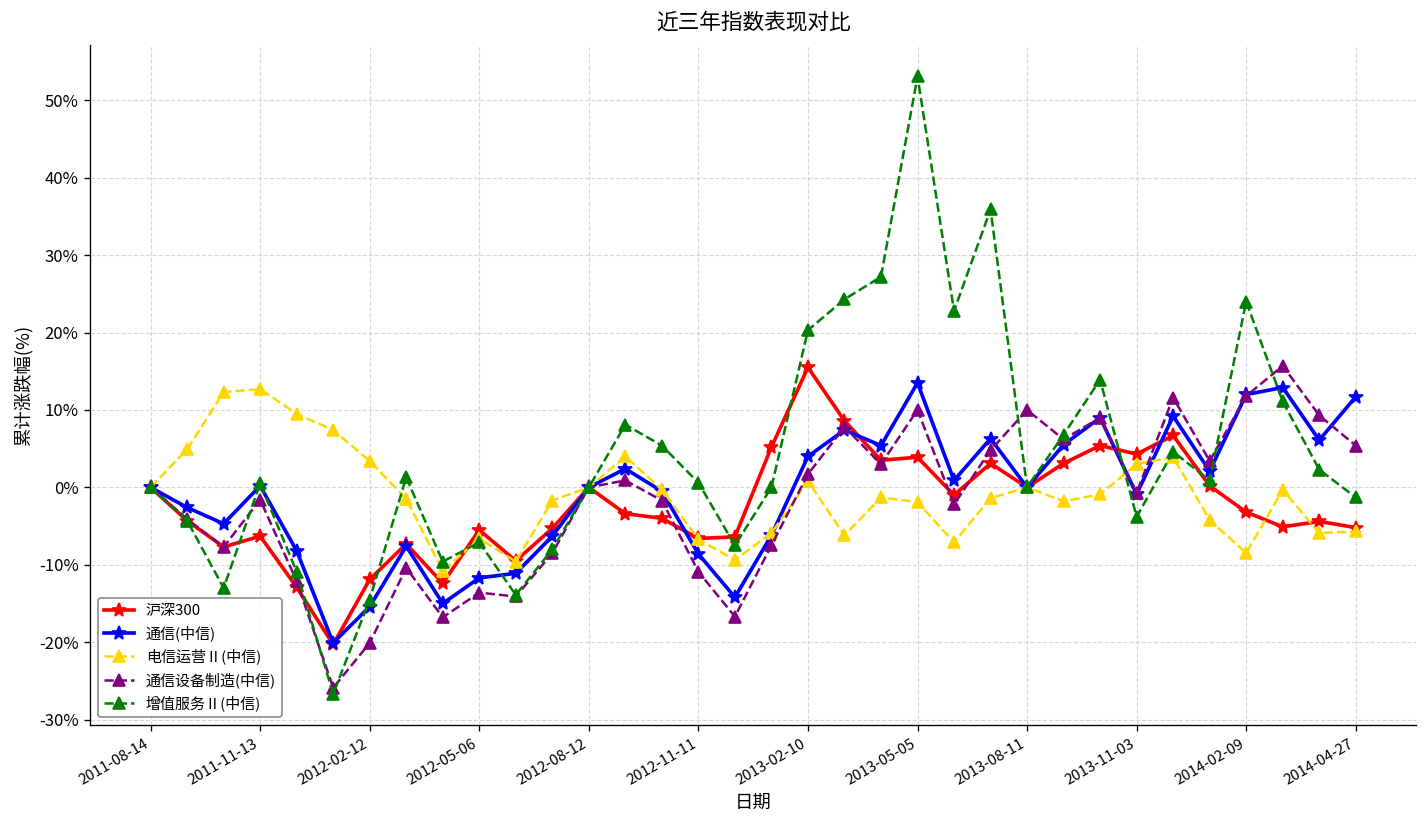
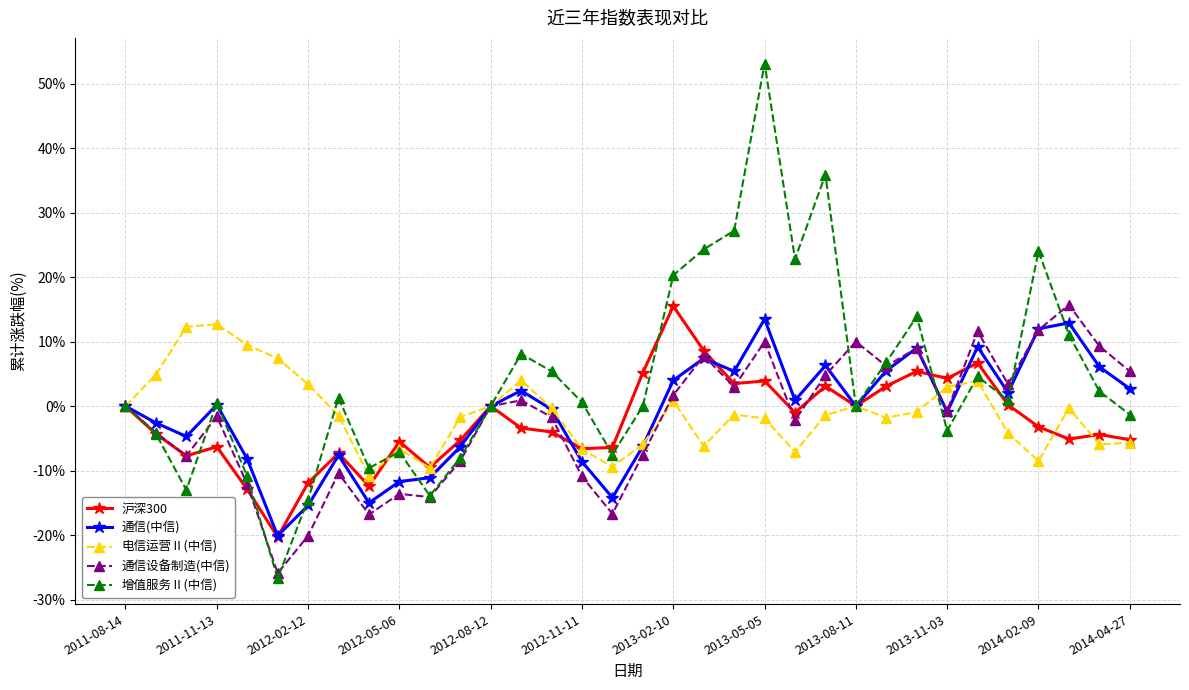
  {
    "沪深300": {
      "2011-11-13": "-6%",
      "2012-02-12": "-12%",
      "2012-05-06": "-6%",
      "2013-02-10": "16%",
      "2013-05-05": "4%",
      "2013-11-03": "4%",
      "2014-02-09": "-3%",
      "2014-04-27": "-5%"
    },
    "通信(中信)": {
      "2012-02-12": "-15%",
      "2012-05-06": "-12%",
      "2012-11-11": "-9%",
      "2013-02-10": "4%",
      "2013-05-05": "14%",
-     "2014-04-27": "12%"
+     "2014-04-27": "3%"
    },
    "电信运营Ⅱ(中信)": {
      "2011-11-13": "13%",
      "2012-02-12": "3%",
      "2012-05-06": "-7%",
      "2013-02-10": "1%",
      "2013-05-05": "-2%",
      "2013-11-03": "3%",
      "2014-02-09": "-9%",
      "2014-04-27": "-6%"
    },
    "通信设备制造(中信)": {
      "2011-11-13": "-2%",
      "2012-02-12": "-20%",
      "2012-05-06": "-14%",
      "2012-11-11": "-11%",
      "2013-02-10": "2%",
      "2013-05-05": "10%",
      "2013-08-11": "10%",
      "2014-04-27": "5%"
    },
    "增值服务Ⅱ(中信)": {
      "2012-02-12": "-14%",
      "2012-05-06": "-7%",
      "2012-11-11": "1%",
      "2013-02-10": "20%",
      "2013-05-05": "53%",
      "2013-11-03": "-4%",
      "2014-02-09": "24%",
      "2014-04-27": "-1%"
    }
  }
